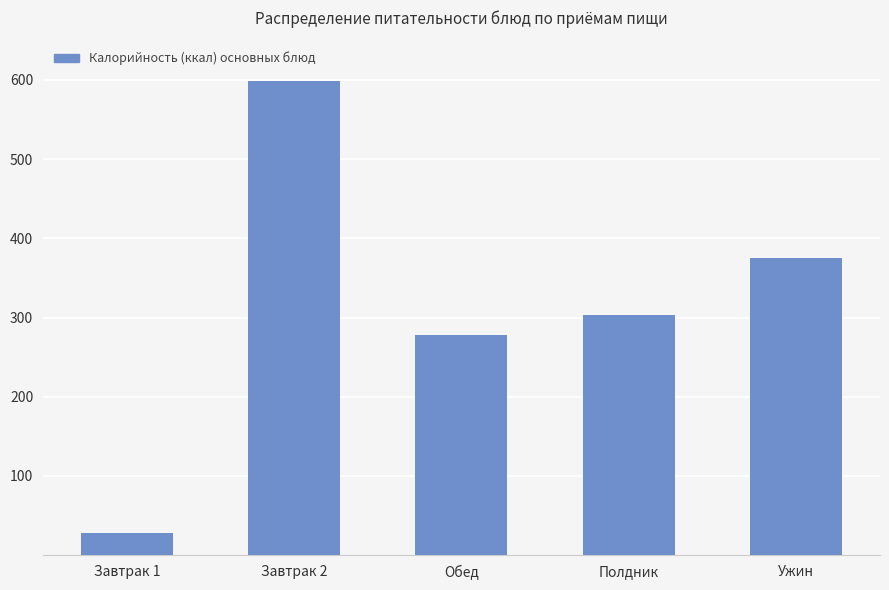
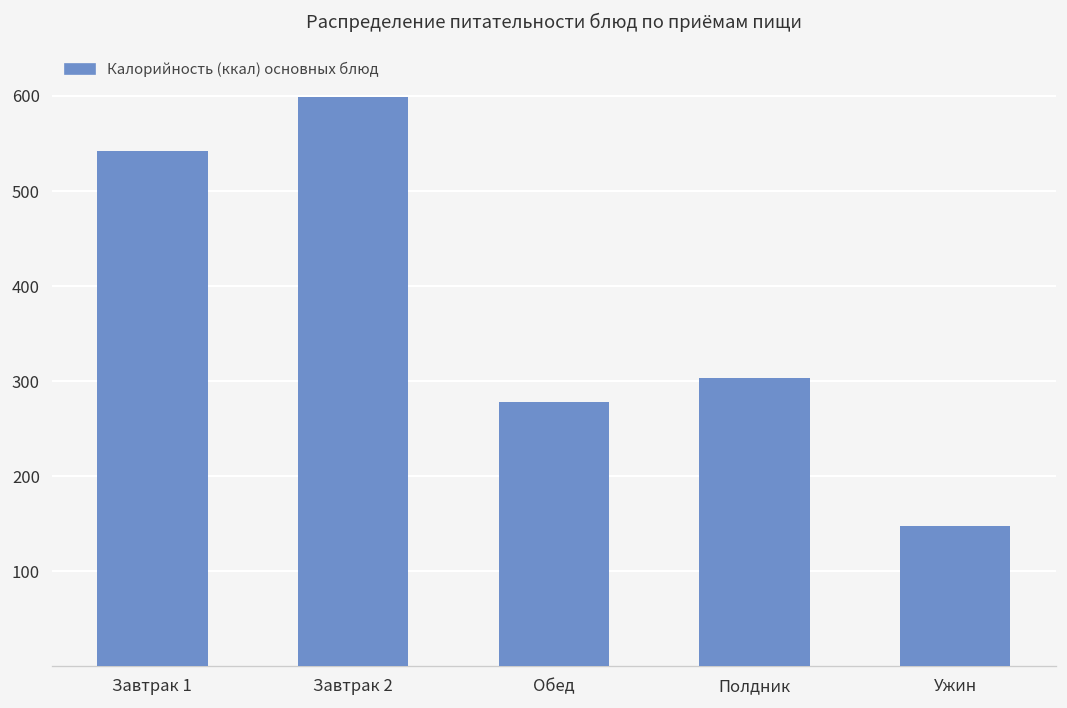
  {
-   "Завтрак 1": 30,
+   "Завтрак 1": 540,
    "Завтрак 2": 600,
    "Обед": 280,
    "Полдник": 300,
-   "Ужин": 380
+   "Ужин": 150
  }
